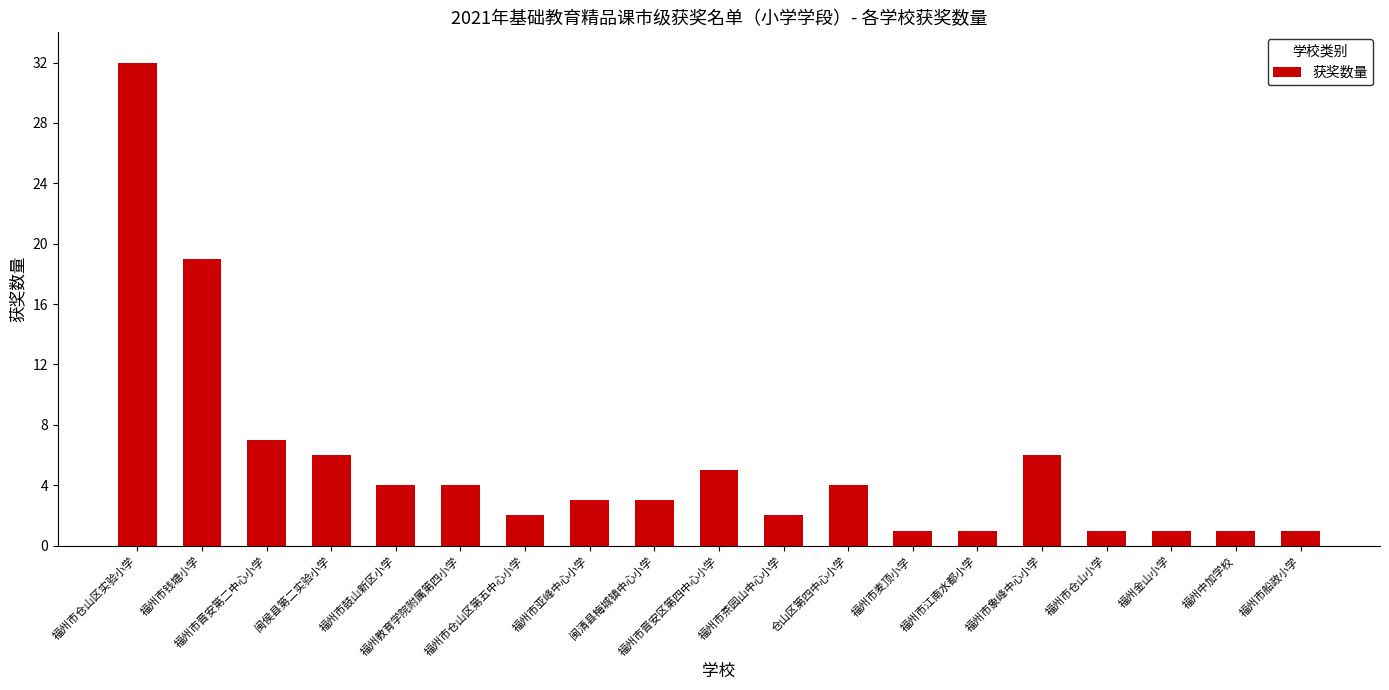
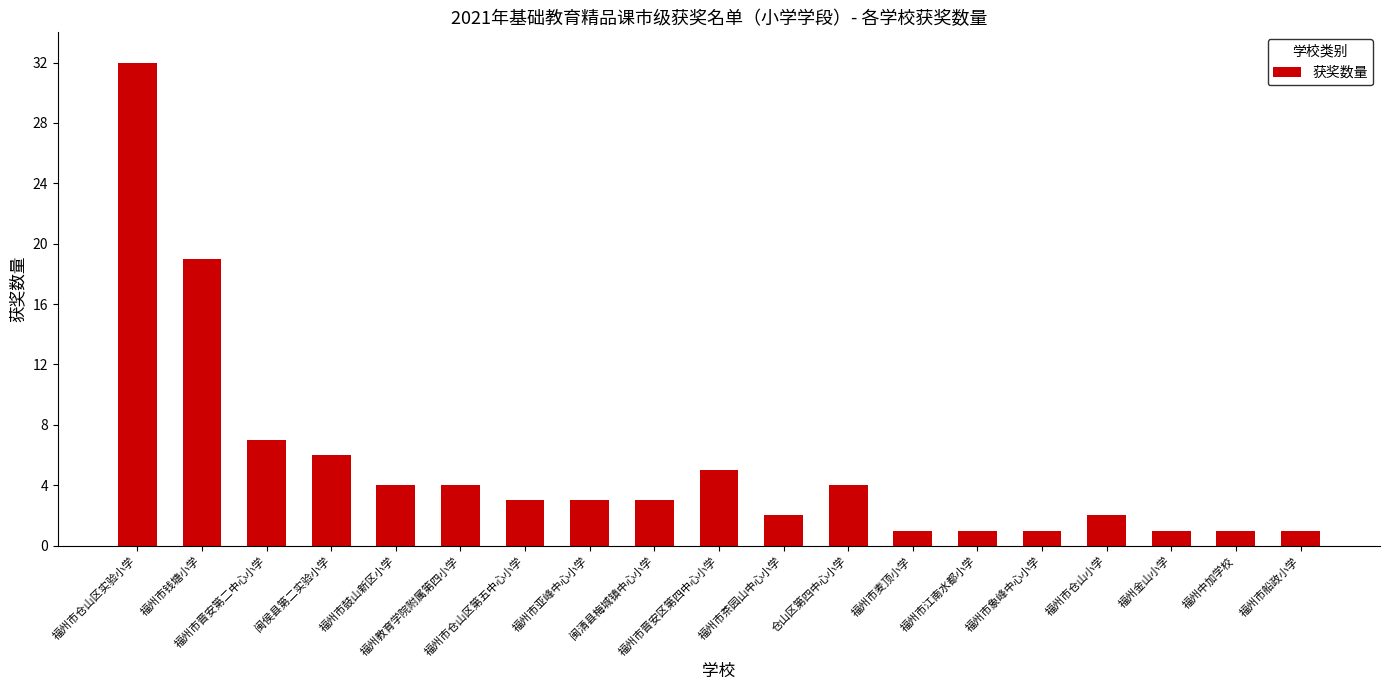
  {
    "福州市仓山区实验小学": 32,
    "福州市钱塘小学": 19,
    "福州市晋安第二中心小学": 7,
    "闽侯县第二实验小学": 6,
    "福州市鼓山新区小学": 4,
    "福州教育学院附属第四小学": 4,
-   "福州市仓山区第五中心小学": 2,
+   "福州市仓山区第五中心小学": 3,
    "福州市亚峰中心小学": 3,
    "闽清县梅城镇中心小学": 3,
    "福州市晋安区第四中心小学": 5,
    "福州市茶园山中心小学": 2,
    "仓山区第四中心小学": 4,
    "福州市麦顶小学": 1,
    "福州市江南水都小学": 1,
-   "福州市象峰中心小学": 6,
-   "福州市仓山小学": 1,
+   "福州市象峰中心小学": 1,
+   "福州市仓山小学": 2,
    "福州金山小学": 1,
    "福州中加学校": 1,
    "福州市船政小学": 1
  }
